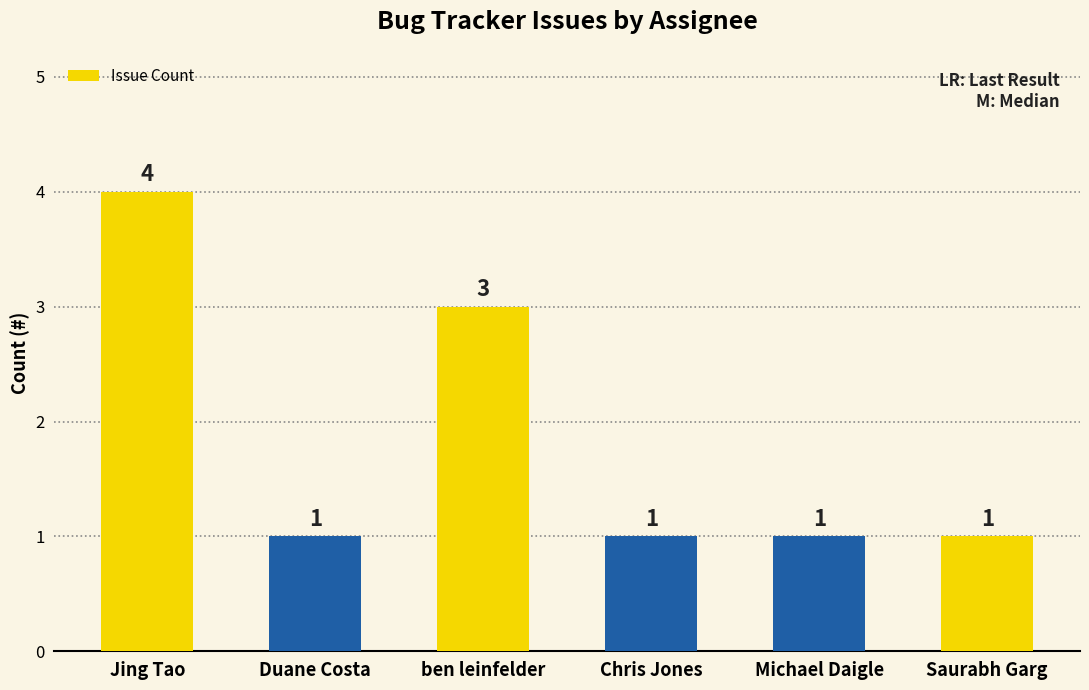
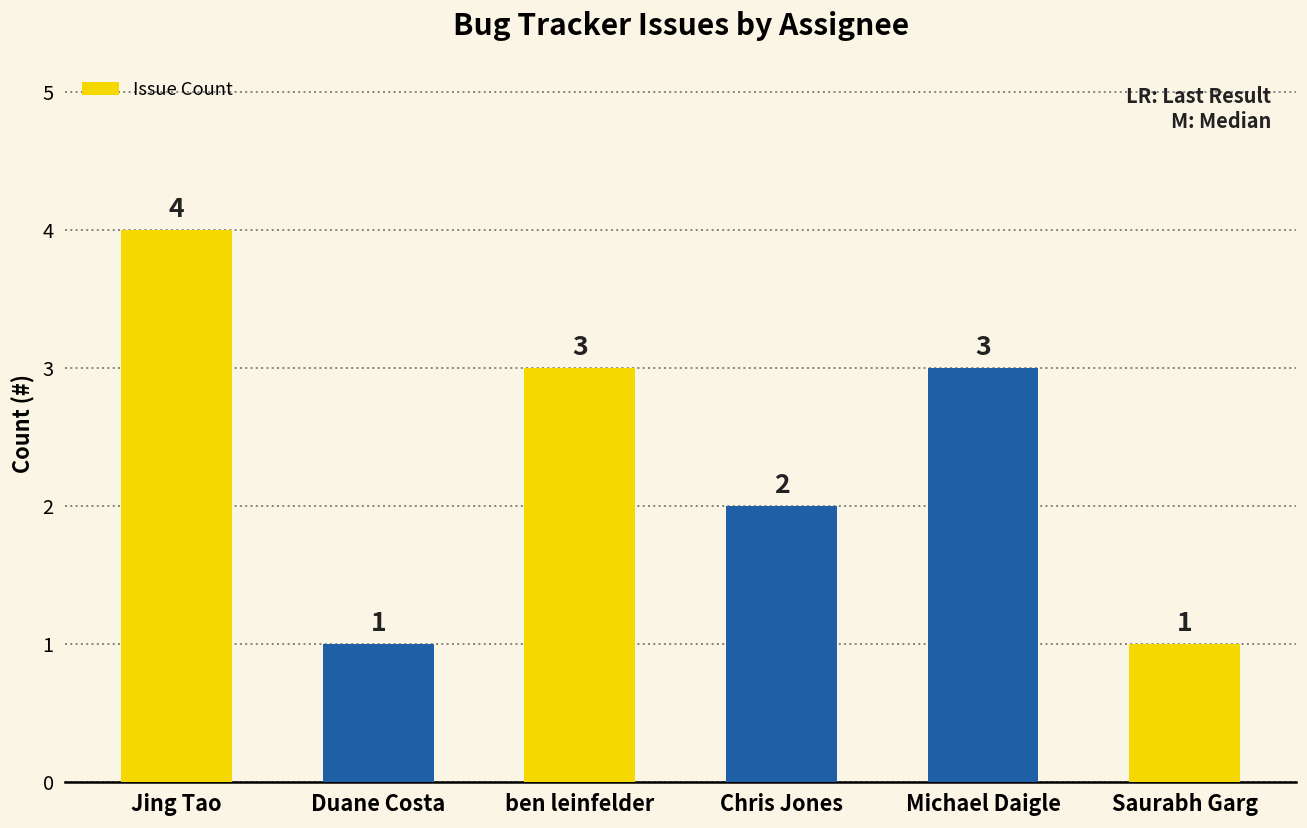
  {
    "Jing Tao": 4,
    "Duane Costa": 1,
    "ben leinfelder": 3,
-   "Chris Jones": 1,
-   "Michael Daigle": 1,
+   "Chris Jones": 2,
+   "Michael Daigle": 3,
    "Saurabh Garg": 1
  }
